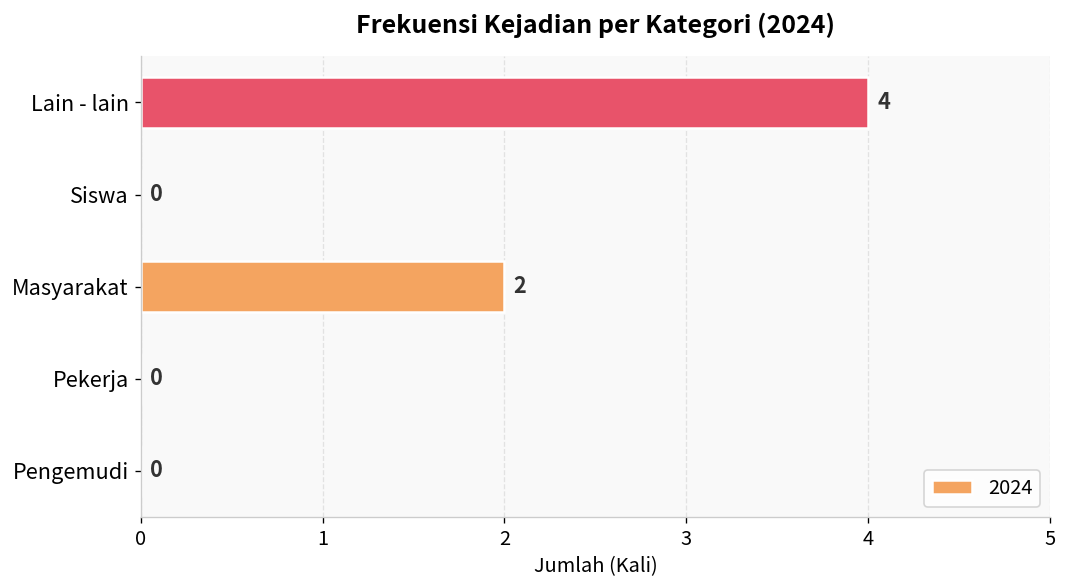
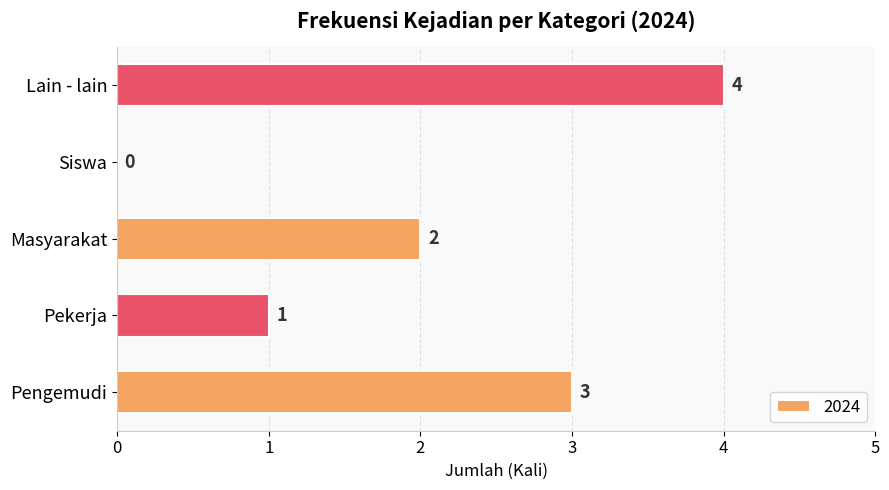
  {
    "Lain - lain": 4,
    "Siswa": 0,
    "Masyarakat": 2,
-   "Pekerja": 0,
-   "Pengemudi": 0
+   "Pekerja": 1,
+   "Pengemudi": 3
  }
